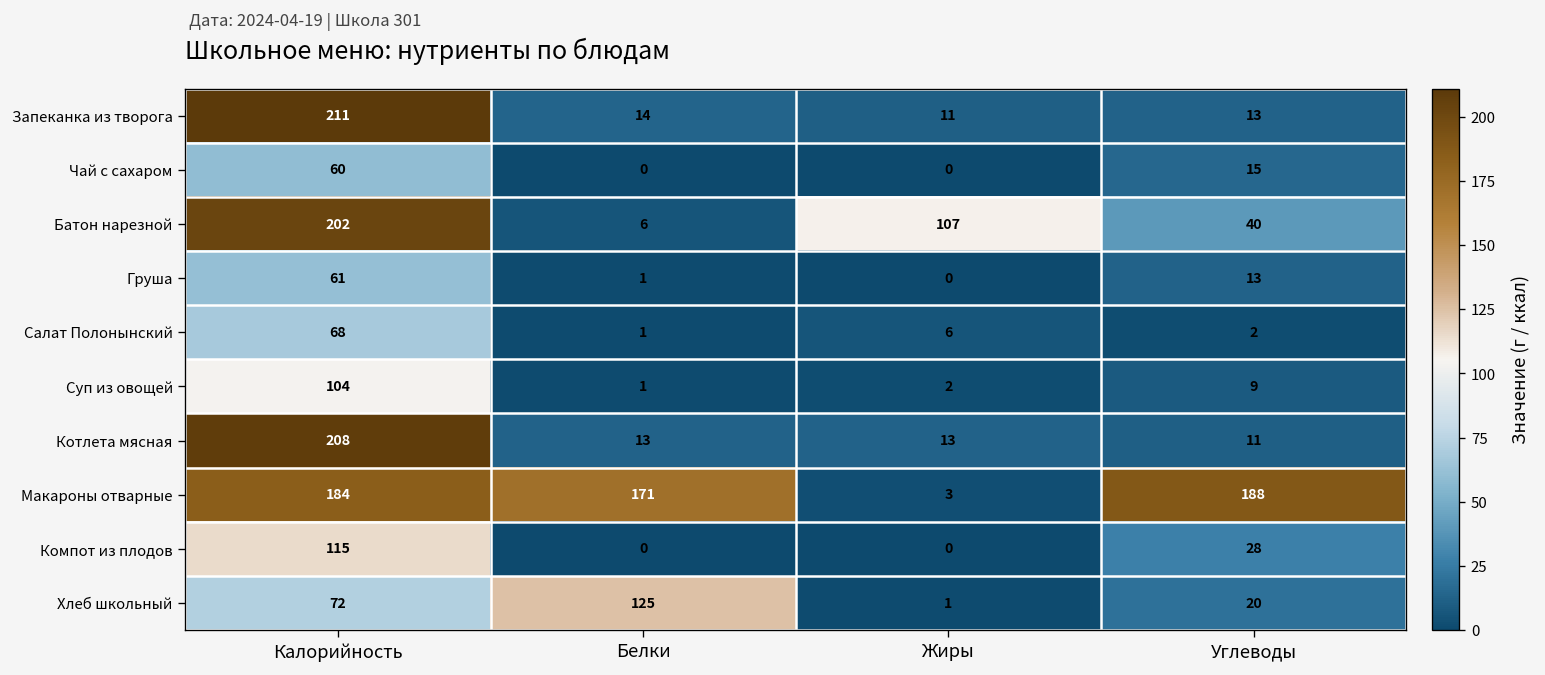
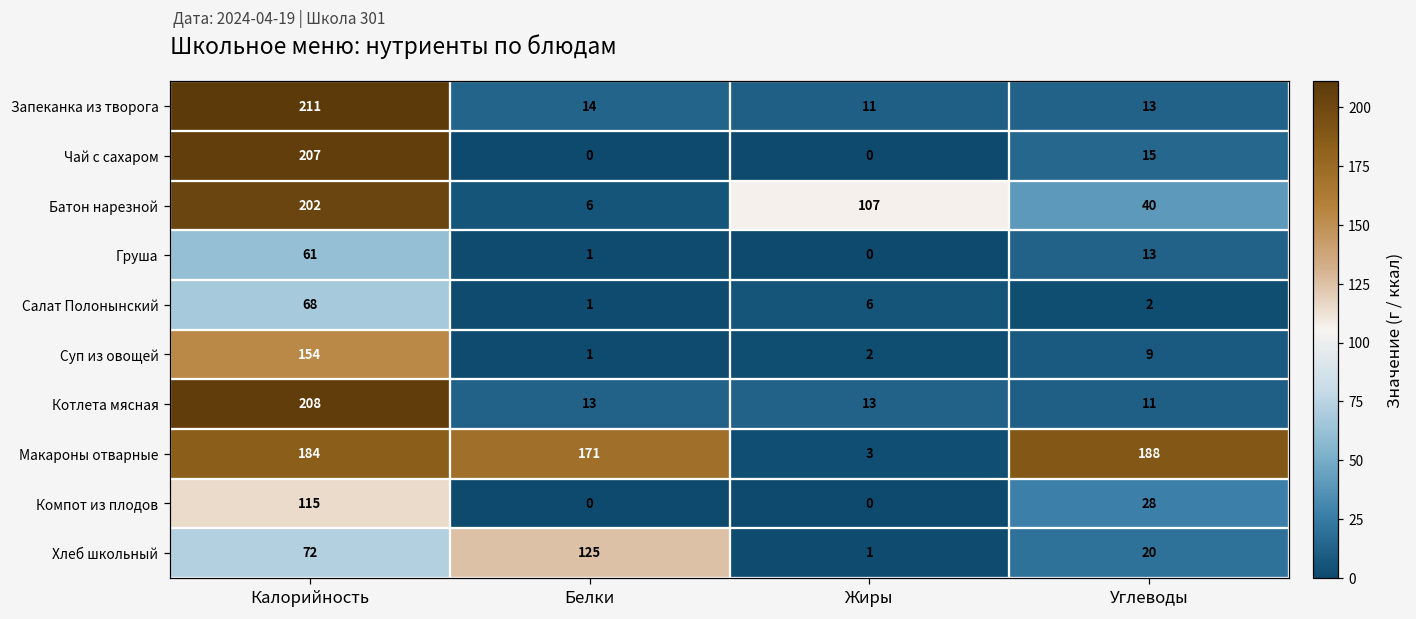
  {
    "Запеканка из творога": {
      "Калорийность": 211,
      "Белки": 14,
      "Жиры": 11,
      "Углеводы": 13
    },
    "Чай с сахаром": {
-     "Калорийность": 60,
+     "Калорийность": 207,
      "Белки": 0,
      "Жиры": 0,
      "Углеводы": 15
    },
    "Батон нарезной": {
      "Калорийность": 202,
      "Белки": 6,
      "Жиры": 107,
      "Углеводы": 40
    },
    "Груша": {
      "Калорийность": 61,
      "Белки": 1,
      "Жиры": 0,
      "Углеводы": 13
    },
    "Салат Полонынский": {
      "Калорийность": 68,
      "Белки": 1,
      "Жиры": 6,
      "Углеводы": 2
    },
    "Суп из овощей": {
-     "Калорийность": 104,
+     "Калорийность": 154,
      "Белки": 1,
      "Жиры": 2,
      "Углеводы": 9
    },
    "Котлета мясная": {
      "Калорийность": 208,
      "Белки": 13,
      "Жиры": 13,
      "Углеводы": 11
    },
    "Макароны отварные": {
      "Калорийность": 184,
      "Белки": 171,
      "Жиры": 3,
      "Углеводы": 188
    },
    "Компот из плодов": {
      "Калорийность": 115,
      "Белки": 0,
      "Жиры": 0,
      "Углеводы": 28
    },
    "Хлеб школьный": {
      "Калорийность": 72,
      "Белки": 125,
      "Жиры": 1,
      "Углеводы": 20
    }
  }
